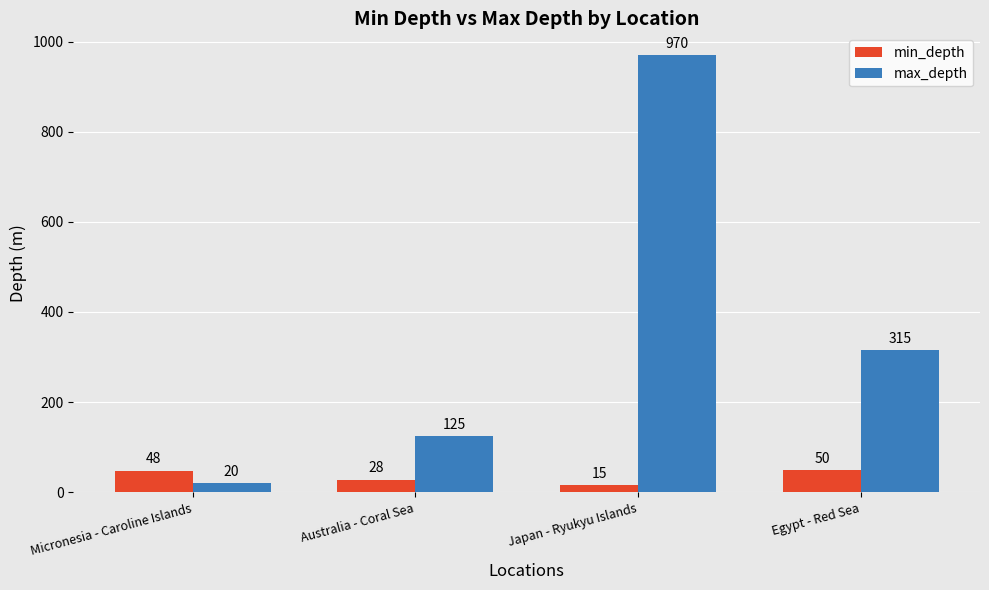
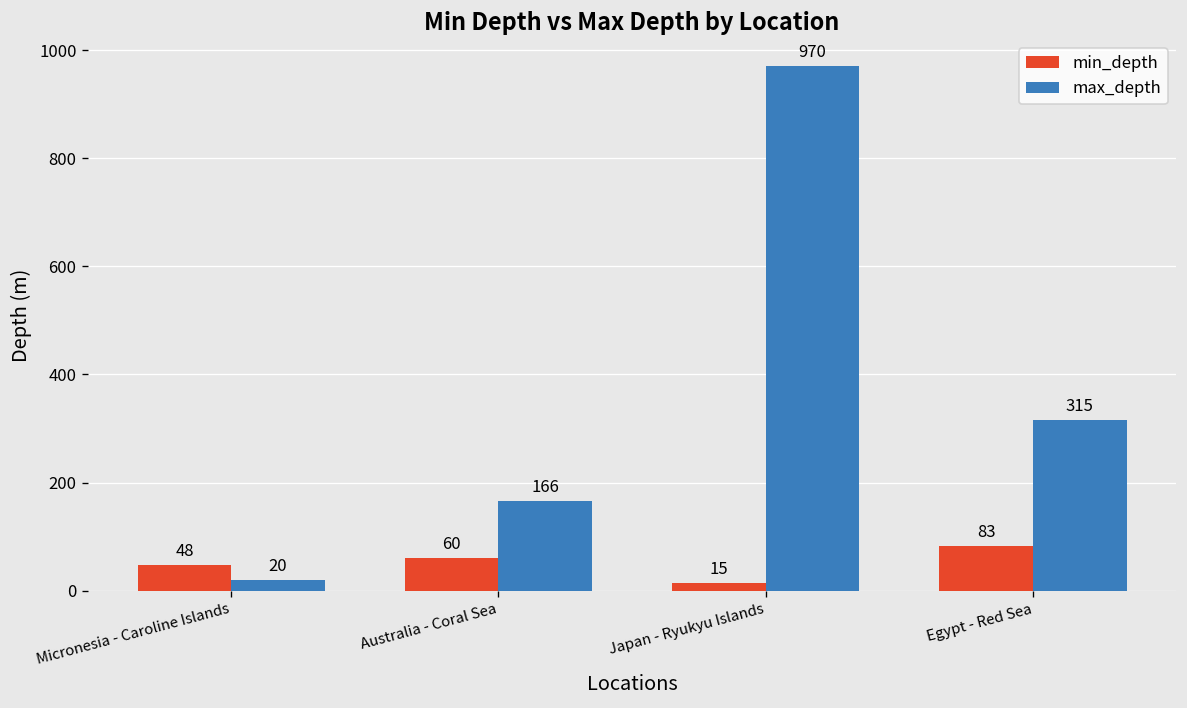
  {
    "min_depth": {
      "Micronesia - Caroline Islands": 48,
-     "Australia - Coral Sea": 28,
+     "Australia - Coral Sea": 60,
      "Japan - Ryukyu Islands": 15,
-     "Egypt - Red Sea": 50
+     "Egypt - Red Sea": 83
    },
    "max_depth": {
      "Micronesia - Caroline Islands": 20,
-     "Australia - Coral Sea": 125,
+     "Australia - Coral Sea": 166,
      "Japan - Ryukyu Islands": 970,
      "Egypt - Red Sea": 315
    }
  }
